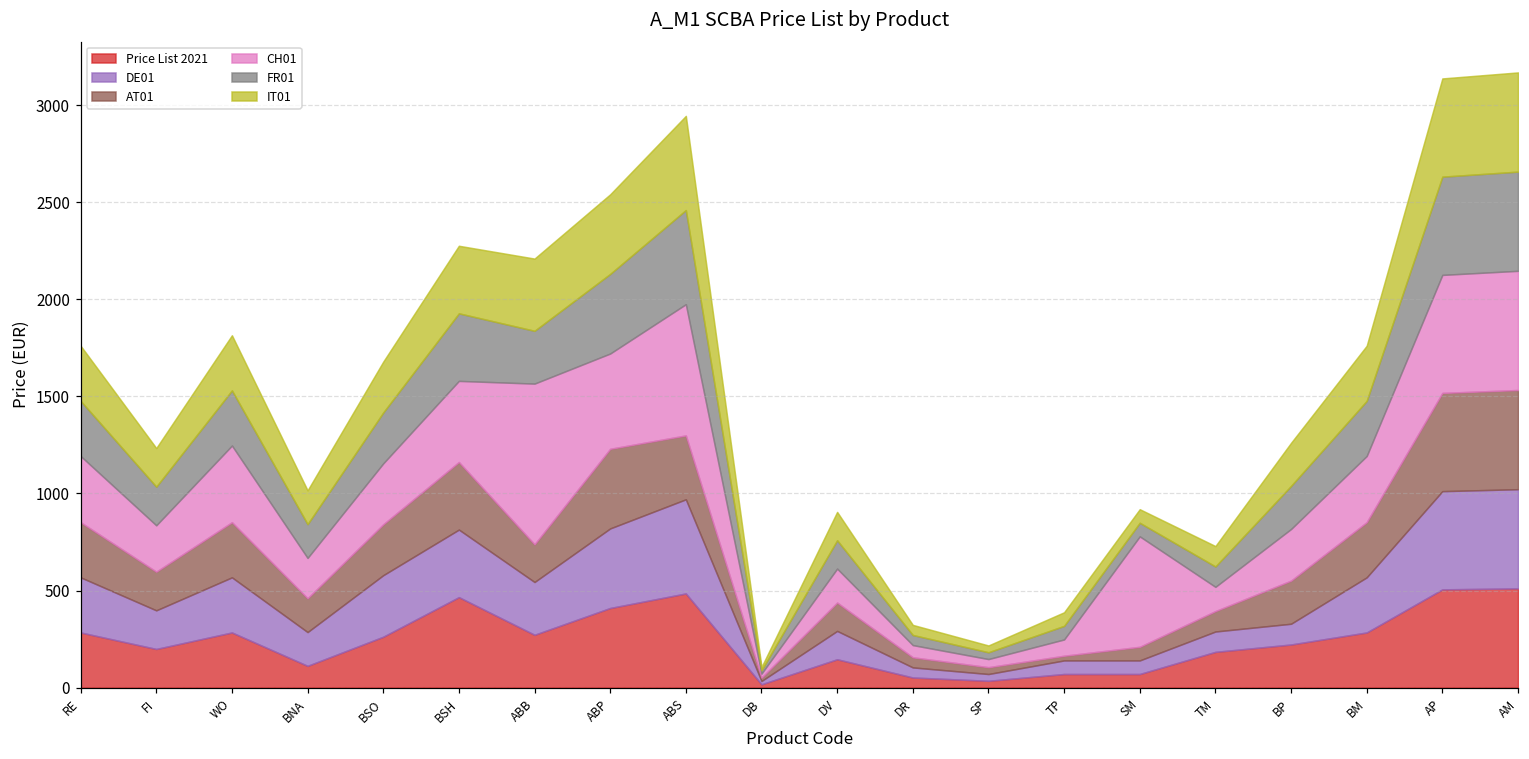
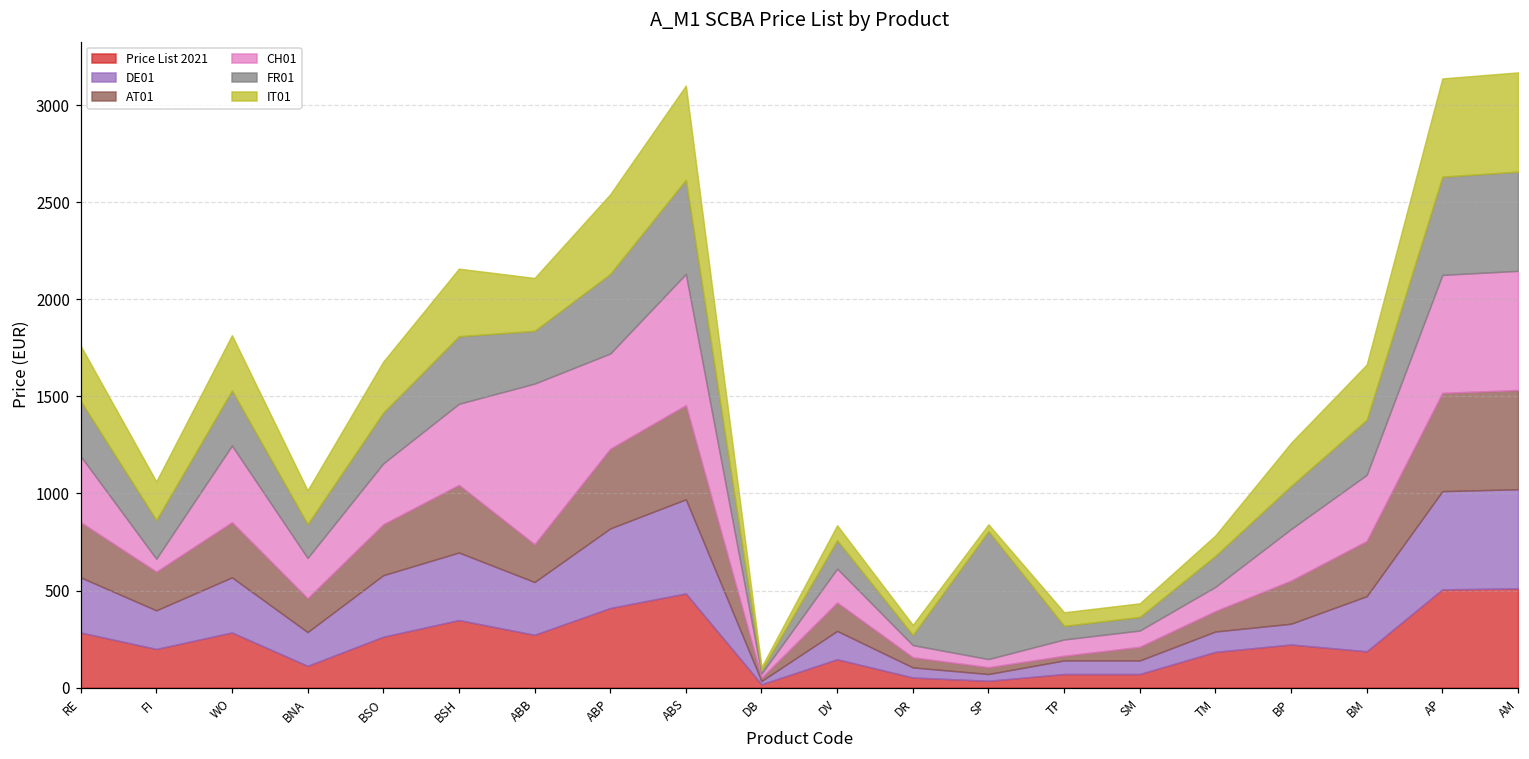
  {
    "Price List 2021": {
      "RE": 280,
      "FI": 200,
      "WO": 280,
      "BNA": 110,
      "BSO": 260,
-     "BSH": 470,
+     "BSH": 350,
      "ABB": 270,
      "ABP": 410,
      "ABS": 490,
      "DB": 20,
      "DV": 150,
      "DR": 50,
      "SP": 40,
      "TP": 70,
      "SM": 70,
      "TM": 180,
      "BP": 220,
-     "BM": 280,
+     "BM": 190,
      "AP": 510,
      "AM": 510
    },
    "DE01": {
      "RE": 280,
      "FI": 200,
      "WO": 280,
      "BNA": 170,
      "BSO": 320,
      "BSH": 350,
      "ABB": 270,
      "ABP": 410,
      "ABS": 490,
      "DB": 20,
      "DV": 150,
      "DR": 50,
      "SP": 40,
      "TP": 70,
      "SM": 70,
      "TM": 110,
      "BP": 110,
      "BM": 280,
      "AP": 510,
      "AM": 510
    },
    "AT01": {
      "RE": 280,
      "FI": 200,
      "WO": 280,
      "BNA": 170,
      "BSO": 260,
      "BSH": 350,
      "ABB": 190,
      "ABP": 410,
-     "ABS": 330,
+     "ABS": 490,
      "DB": 20,
      "DV": 150,
      "DR": 50,
      "SP": 40,
      "TP": 20,
      "SM": 70,
      "TM": 110,
      "BP": 220,
      "BM": 280,
      "AP": 510,
      "AM": 510
    },
    "CH01": {
      "RE": 340,
-     "FI": 240,
+     "FI": 70,
      "WO": 400,
      "BNA": 210,
      "BSO": 310,
      "BSH": 420,
      "ABB": 830,
      "ABP": 490,
      "ABS": 680,
      "DB": 20,
      "DV": 180,
      "DR": 60,
      "SP": 40,
      "TP": 80,
-     "SM": 570,
+     "SM": 80,
      "TM": 130,
      "BP": 270,
      "BM": 340,
      "AP": 610,
      "AM": 610
    },
    "FR01": {
      "RE": 280,
      "FI": 200,
      "WO": 280,
      "BNA": 170,
      "BSO": 260,
      "BSH": 350,
      "ABB": 270,
      "ABP": 410,
      "ABS": 490,
      "DB": 20,
      "DV": 150,
      "DR": 50,
-     "SP": 40,
+     "SP": 660,
      "TP": 70,
      "SM": 70,
-     "TM": 110,
+     "TM": 160,
      "BP": 220,
      "BM": 280,
      "AP": 510,
      "AM": 510
    },
    "IT01": {
      "RE": 280,
      "FI": 200,
      "WO": 280,
      "BNA": 170,
      "BSO": 260,
      "BSH": 350,
-     "ABB": 370,
+     "ABB": 270,
      "ABP": 410,
      "ABS": 490,
      "DB": 20,
-     "DV": 150,
+     "DV": 80,
      "DR": 50,
      "SP": 40,
      "TP": 70,
      "SM": 70,
      "TM": 110,
      "BP": 220,
      "BM": 280,
      "AP": 510,
      "AM": 510
    }
  }
